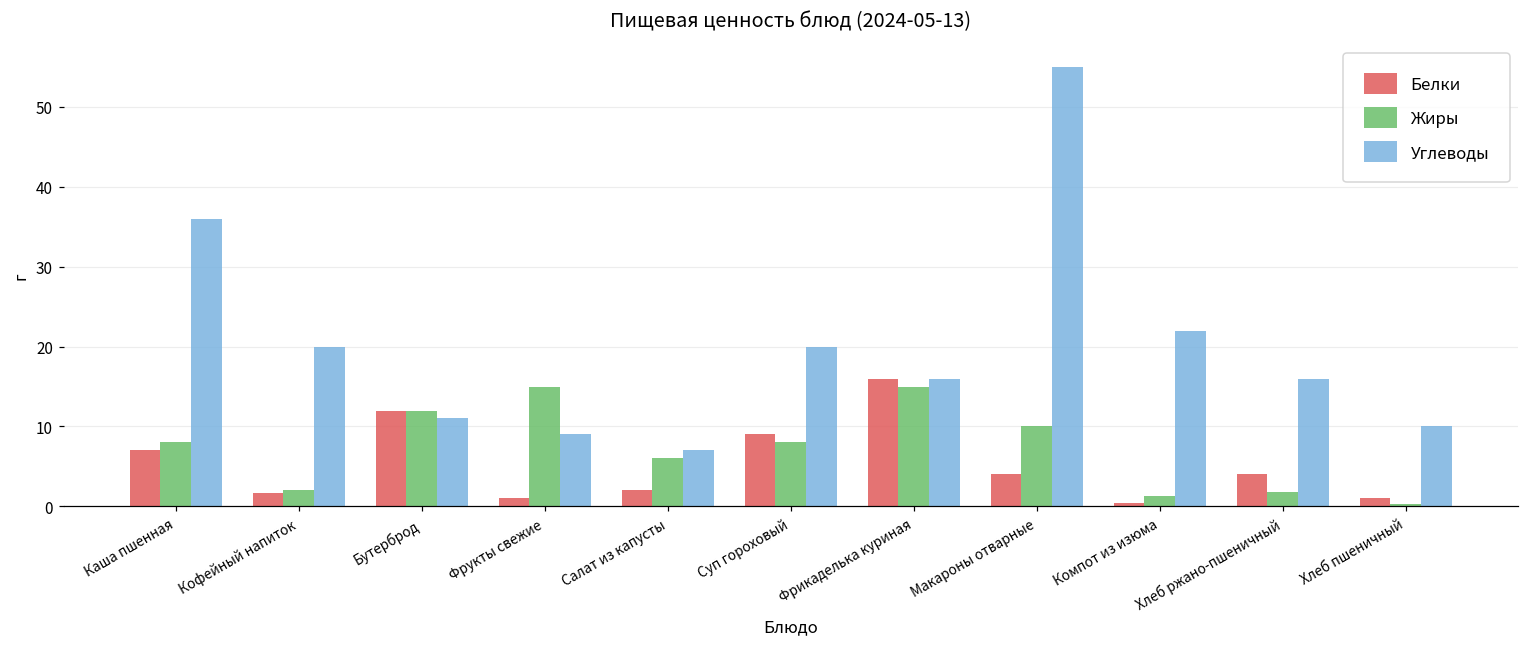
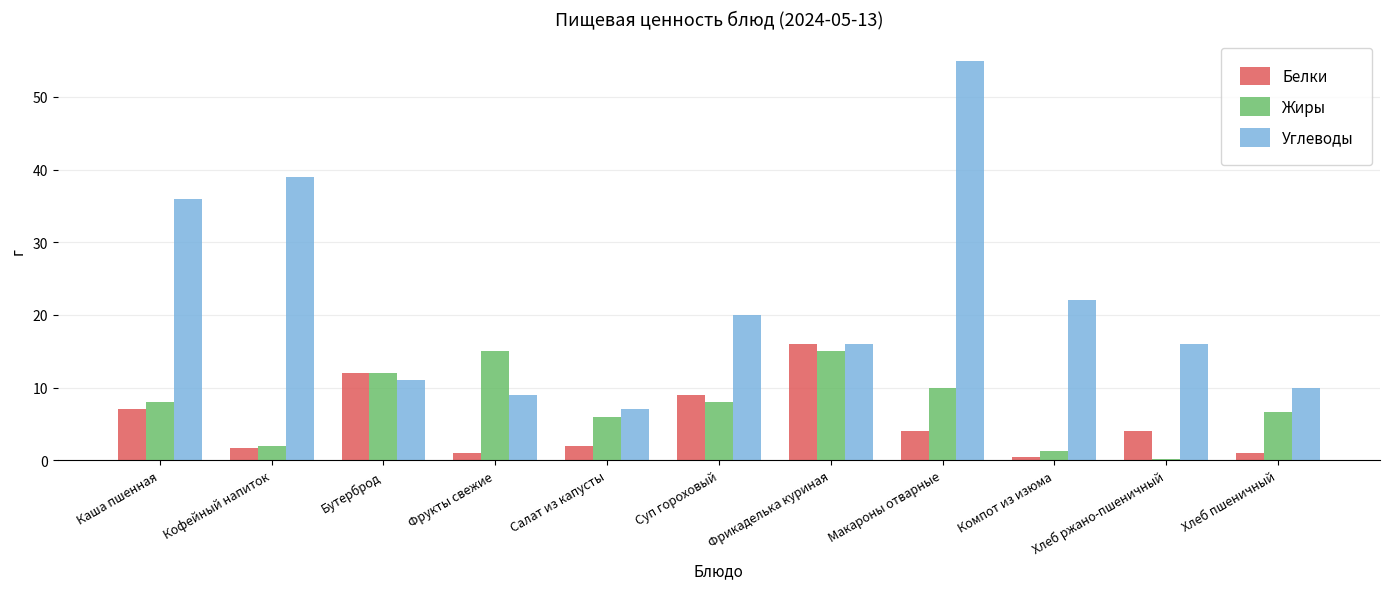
  {
    "Белки": {
      "Каша пшенная": 7,
      "Кофейный напиток": 2,
      "Бутерброд": 12,
      "Фрукты свежие": 1,
      "Салат из капусты": 2,
      "Суп гороховый": 9,
      "Фрикаделька куриная": 16,
      "Макароны отварные": 4,
      "Компот из изюма": 0,
      "Хлеб ржано-пшеничный": 4,
      "Хлеб пшеничный": 1
    },
    "Жиры": {
      "Каша пшенная": 8,
      "Кофейный напиток": 2,
      "Бутерброд": 12,
      "Фрукты свежие": 15,
      "Салат из капусты": 6,
      "Суп гороховый": 8,
      "Фрикаделька куриная": 15,
      "Макароны отварные": 10,
      "Компот из изюма": 1,
-     "Хлеб ржано-пшеничный": 2,
-     "Хлеб пшеничный": 0
+     "Хлеб ржано-пшеничный": 0,
+     "Хлеб пшеничный": 7
    },
    "Углеводы": {
      "Каша пшенная": 36,
-     "Кофейный напиток": 20,
+     "Кофейный напиток": 39,
      "Бутерброд": 11,
      "Фрукты свежие": 9,
      "Салат из капусты": 7,
      "Суп гороховый": 20,
      "Фрикаделька куриная": 16,
      "Макароны отварные": 55,
      "Компот из изюма": 22,
      "Хлеб ржано-пшеничный": 16,
      "Хлеб пшеничный": 10
    }
  }
